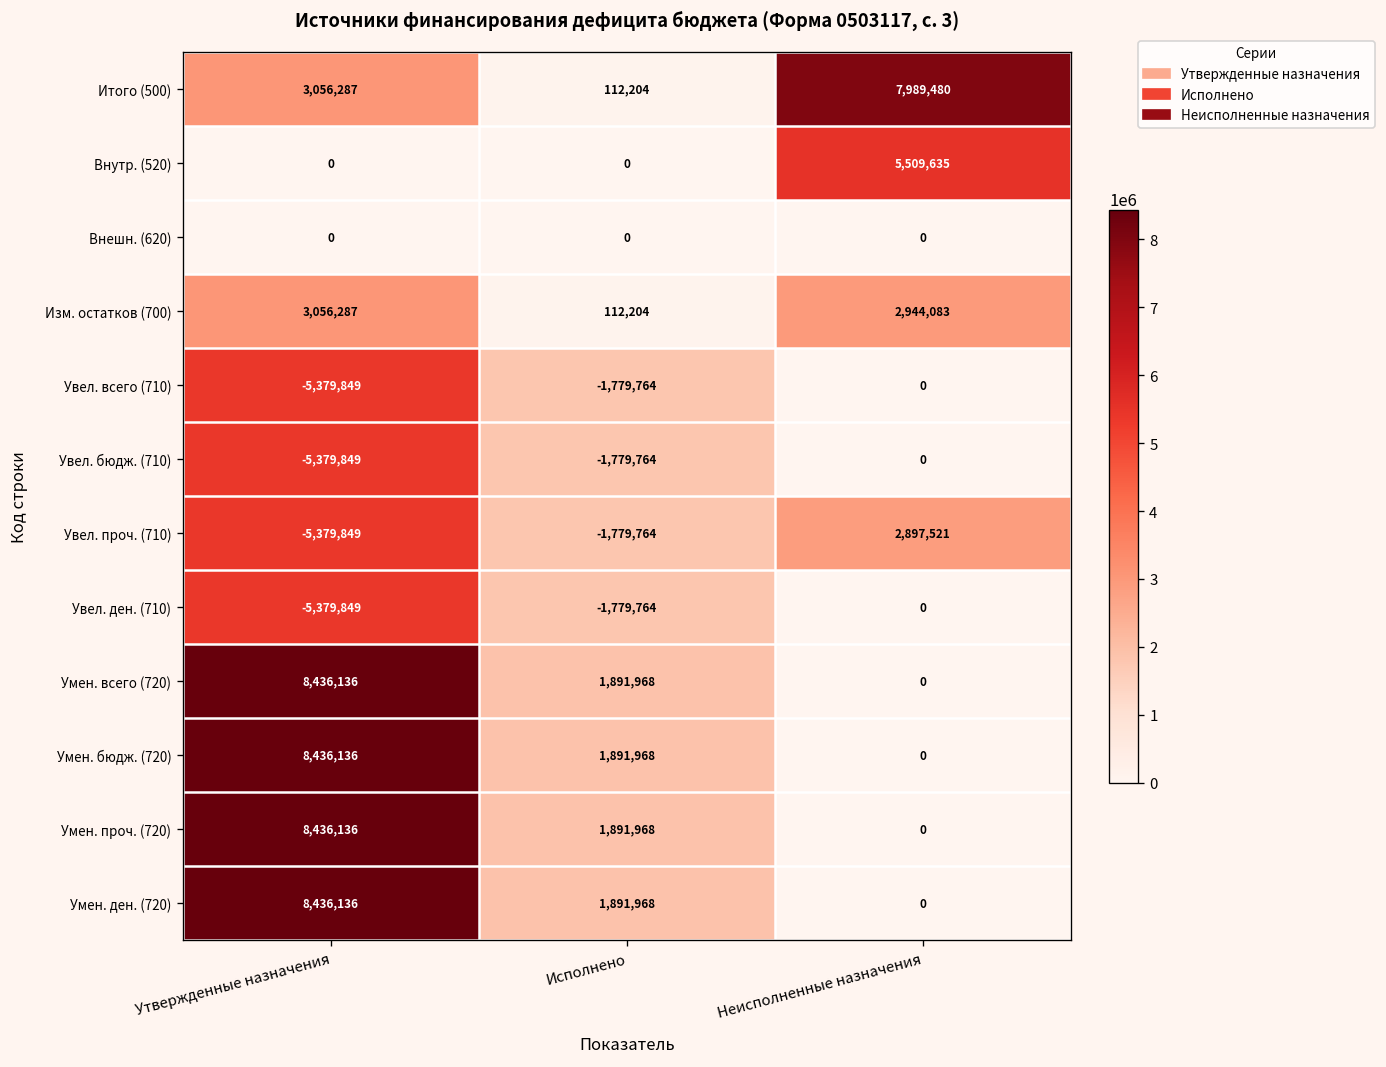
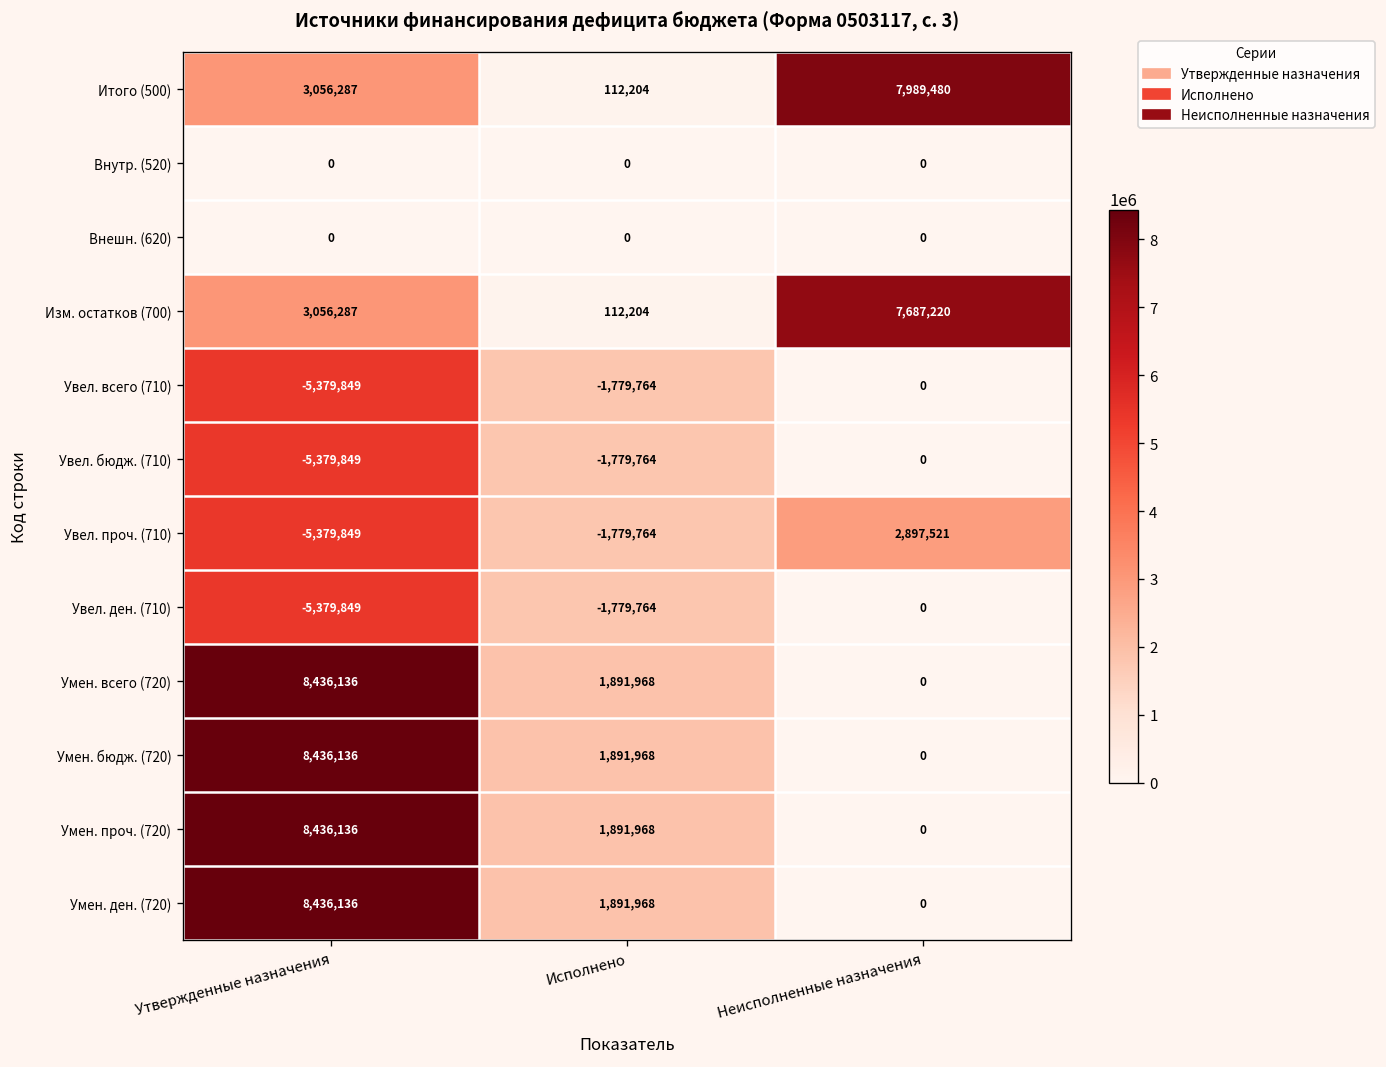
  {
    "Итого (500)": {
      "Утвержденные назначения": "3,056,287",
      "Исполнено": "112,204",
      "Неисполненные назначения": "7,989,480"
    },
    "Внутр. (520)": {
      "Утвержденные назначения": "0",
      "Исполнено": "0",
-     "Неисполненные назначения": "5,509,635"
+     "Неисполненные назначения": "0"
    },
    "Внешн. (620)": {
      "Утвержденные назначения": "0",
      "Исполнено": "0",
      "Неисполненные назначения": "0"
    },
    "Изм. остатков (700)": {
      "Утвержденные назначения": "3,056,287",
      "Исполнено": "112,204",
-     "Неисполненные назначения": "2,944,083"
+     "Неисполненные назначения": "7,687,220"
    },
    "Увел. всего (710)": {
      "Утвержденные назначения": "-5,379,849",
      "Исполнено": "-1,779,764",
      "Неисполненные назначения": "0"
    },
    "Увел. бюдж. (710)": {
      "Утвержденные назначения": "-5,379,849",
      "Исполнено": "-1,779,764",
      "Неисполненные назначения": "0"
    },
    "Увел. проч. (710)": {
      "Утвержденные назначения": "-5,379,849",
      "Исполнено": "-1,779,764",
      "Неисполненные назначения": "2,897,521"
    },
    "Увел. ден. (710)": {
      "Утвержденные назначения": "-5,379,849",
      "Исполнено": "-1,779,764",
      "Неисполненные назначения": "0"
    },
    "Умен. всего (720)": {
      "Утвержденные назначения": "8,436,136",
      "Исполнено": "1,891,968",
      "Неисполненные назначения": "0"
    },
    "Умен. бюдж. (720)": {
      "Утвержденные назначения": "8,436,136",
      "Исполнено": "1,891,968",
      "Неисполненные назначения": "0"
    },
    "Умен. проч. (720)": {
      "Утвержденные назначения": "8,436,136",
      "Исполнено": "1,891,968",
      "Неисполненные назначения": "0"
    },
    "Умен. ден. (720)": {
      "Утвержденные назначения": "8,436,136",
      "Исполнено": "1,891,968",
      "Неисполненные назначения": "0"
    }
  }
